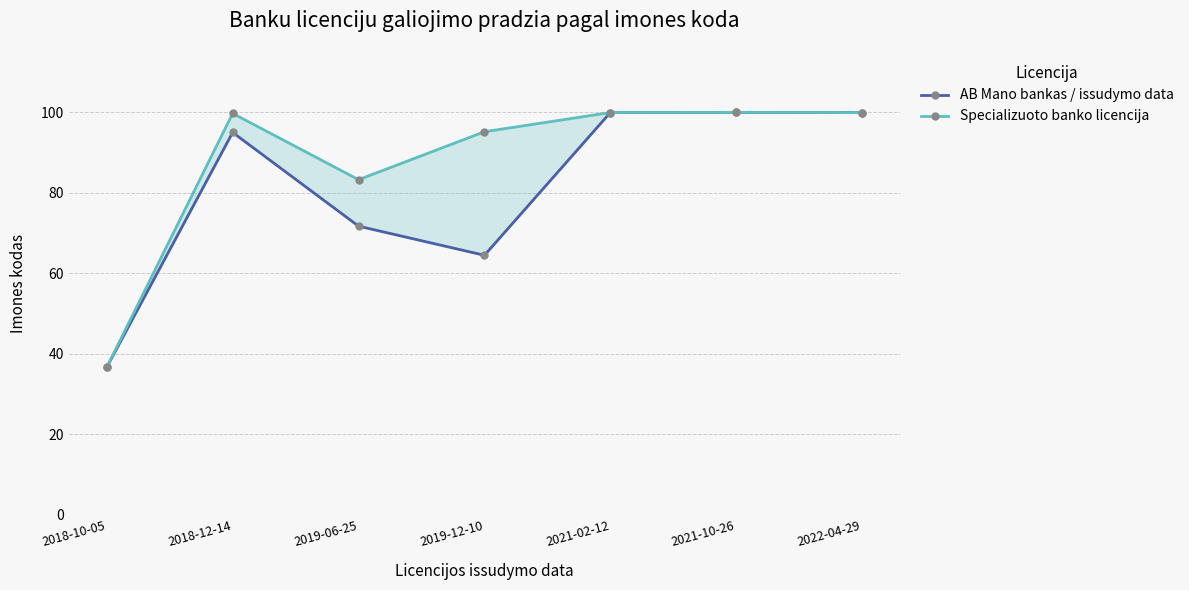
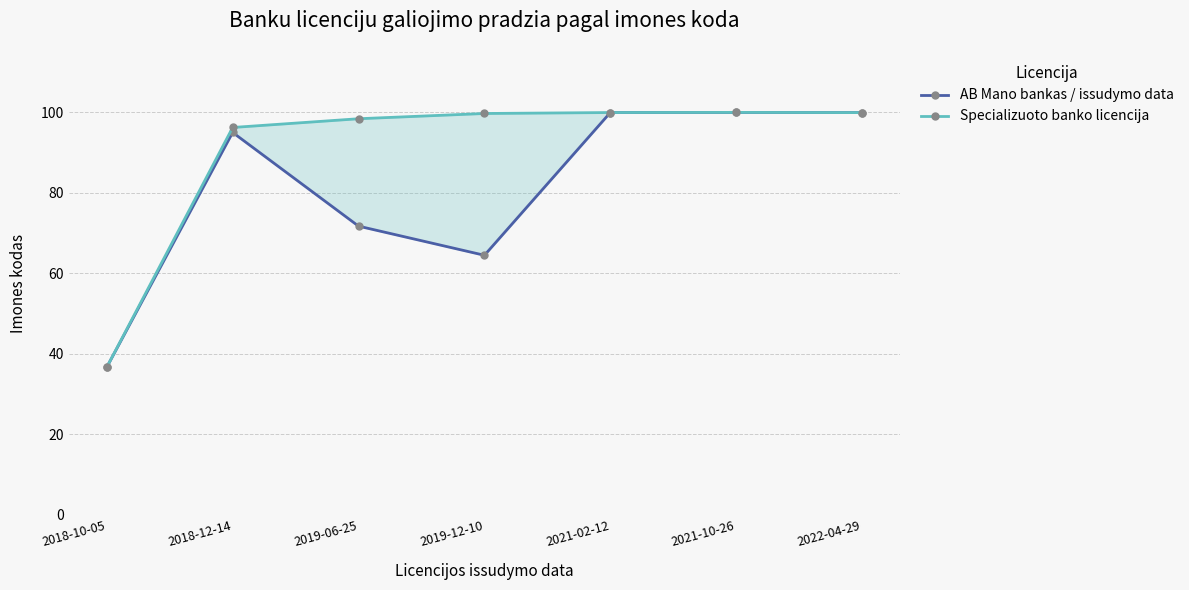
  {
    "AB Mano bankas / issudymo data": {
      "2018-12-14": 95,
      "2019-06-25": 72,
      "2019-12-10": 64
    },
    "Specializuoto banko licencija": {
-     "2018-12-14": 100,
-     "2019-06-25": 83,
-     "2019-12-10": 95
+     "2018-12-14": 96,
+     "2019-06-25": 98,
+     "2019-12-10": 100
    }
  }
